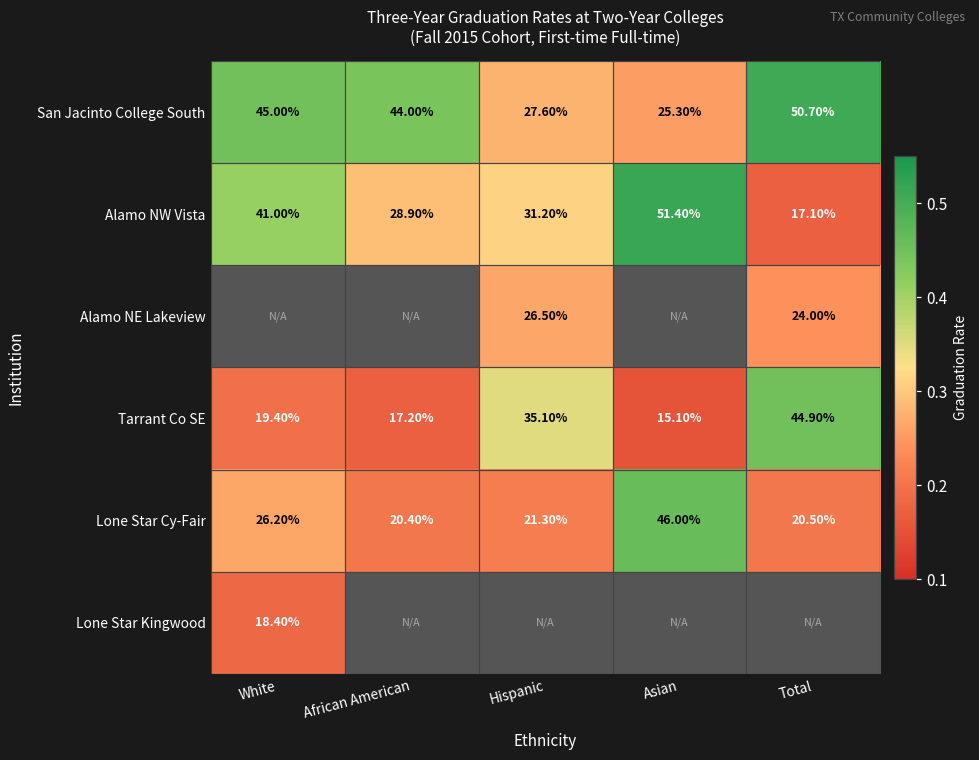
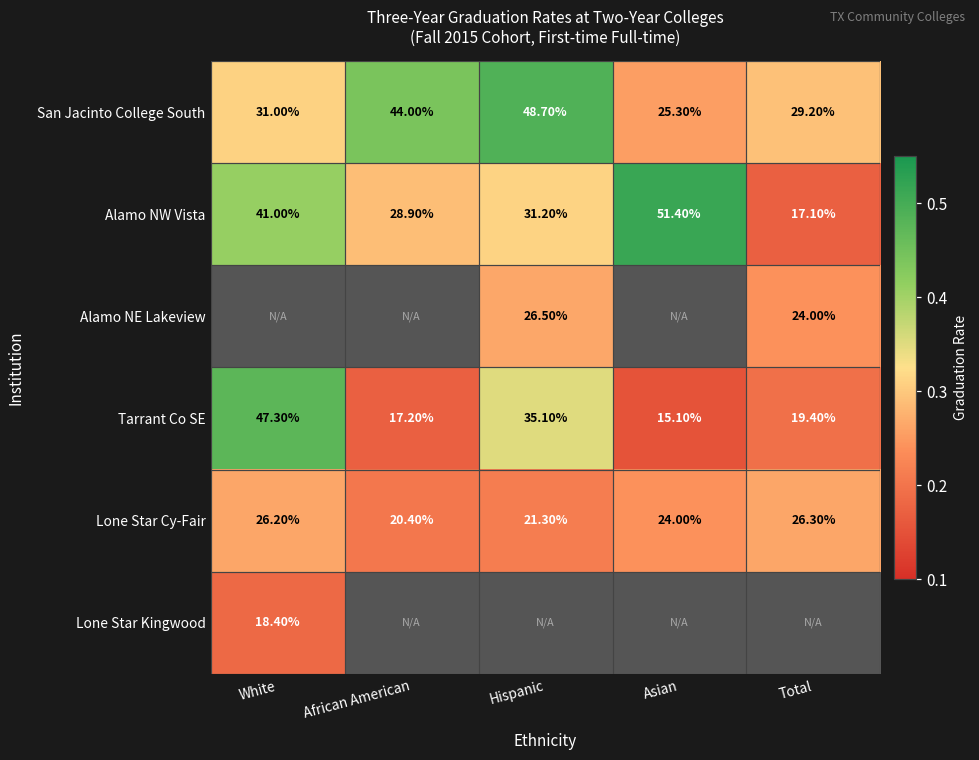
  {
    "San Jacinto College South": {
-     "White": "45.00%",
+     "White": "31.00%",
      "African American": "44.00%",
-     "Hispanic": "27.60%",
+     "Hispanic": "48.70%",
      "Asian": "25.30%",
-     "Total": "50.70%"
+     "Total": "29.20%"
    },
    "Alamo NW Vista": {
      "White": "41.00%",
      "African American": "28.90%",
      "Hispanic": "31.20%",
      "Asian": "51.40%",
      "Total": "17.10%"
    },
    "Alamo NE Lakeview": {
      "Hispanic": "26.50%",
      "Total": "24.00%"
    },
    "Tarrant Co SE": {
-     "White": "19.40%",
+     "White": "47.30%",
      "African American": "17.20%",
      "Hispanic": "35.10%",
      "Asian": "15.10%",
-     "Total": "44.90%"
+     "Total": "19.40%"
    },
    "Lone Star Cy-Fair": {
      "White": "26.20%",
      "African American": "20.40%",
      "Hispanic": "21.30%",
-     "Asian": "46.00%",
-     "Total": "20.50%"
+     "Asian": "24.00%",
+     "Total": "26.30%"
    },
    "Lone Star Kingwood": {
      "White": "18.40%"
    }
  }
